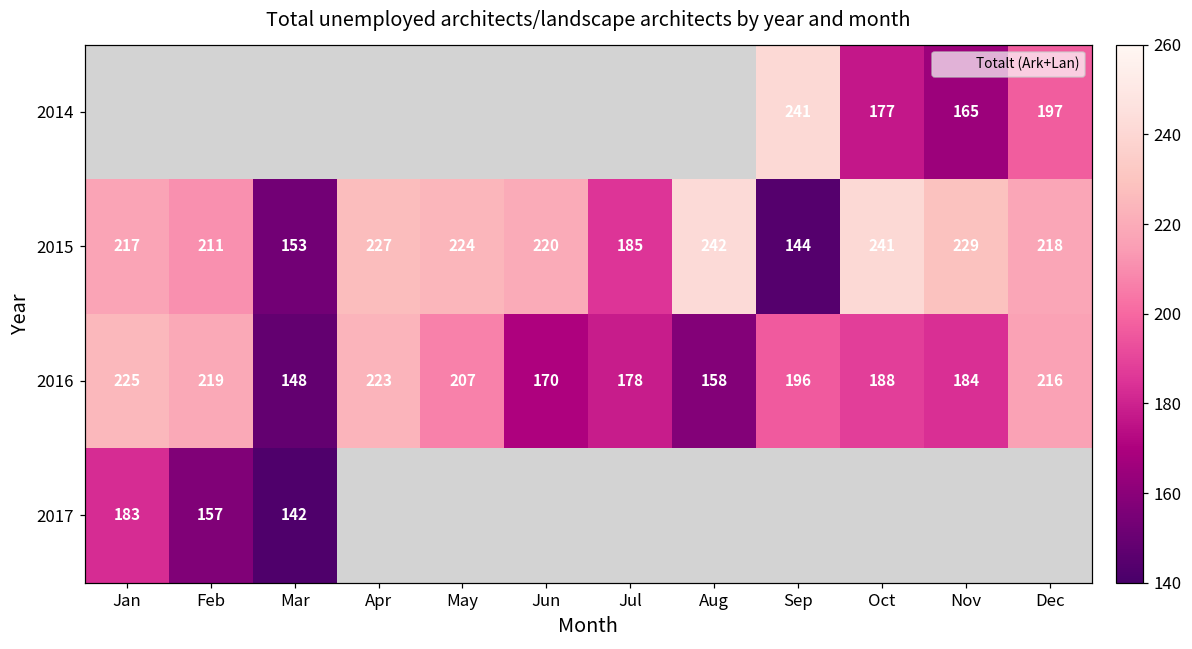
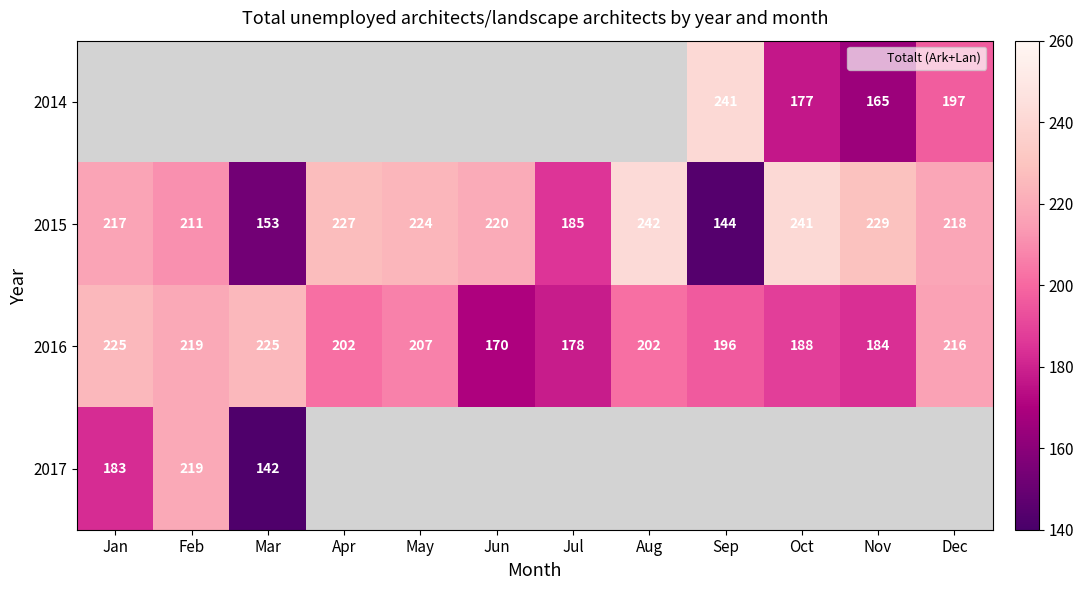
  {
    "2014": {
      "Oct": 177,
      "Nov": 165,
      "Dec": 197
    },
    "2015": {
      "Jan": 217,
      "Feb": 211,
      "Mar": 153,
      "Apr": 227,
      "May": 224,
      "Jun": 220,
      "Jul": 185,
      "Sep": 144,
      "Nov": 229,
      "Dec": 218
    },
    "2016": {
      "Jan": 225,
      "Feb": 219,
-     "Mar": 148,
-     "Apr": 223,
+     "Mar": 225,
+     "Apr": 202,
      "May": 207,
      "Jun": 170,
      "Jul": 178,
-     "Aug": 158,
+     "Aug": 202,
      "Sep": 196,
      "Oct": 188,
      "Nov": 184,
      "Dec": 216
    },
    "2017": {
      "Jan": 183,
-     "Feb": 157,
+     "Feb": 219,
      "Mar": 142
    }
  }
